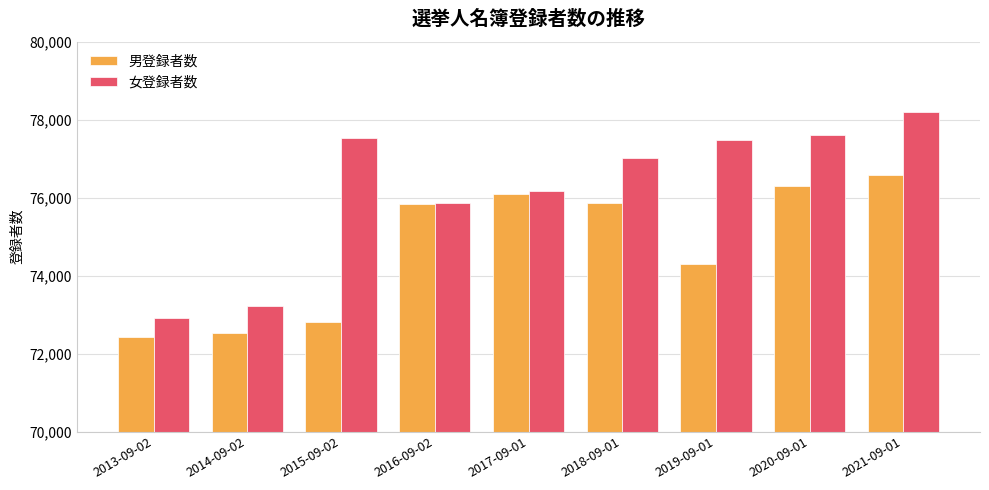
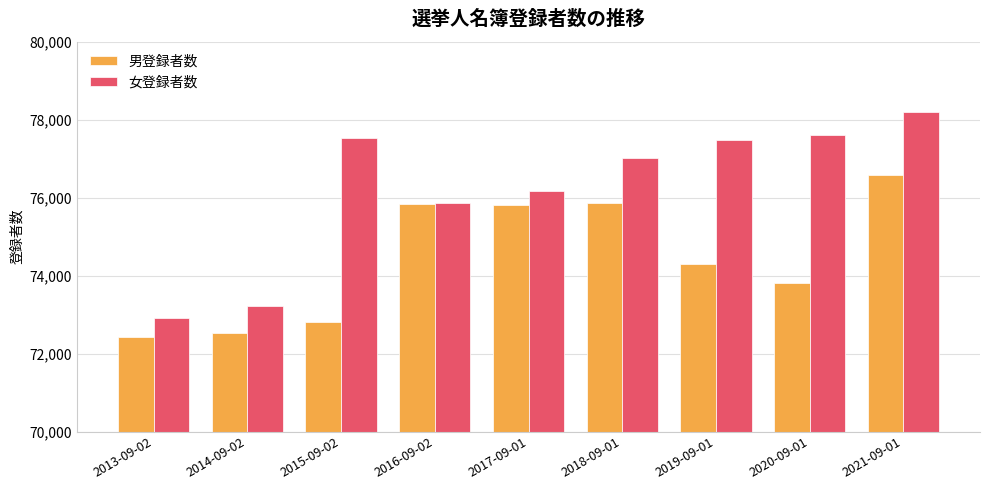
  {
    "男登録者数": {
      "2013-09-02": "72,400",
      "2014-09-02": "72,500",
      "2015-09-02": "72,800",
      "2016-09-02": "75,900",
-     "2017-09-01": "76,100",
+     "2017-09-01": "75,800",
      "2018-09-01": "75,900",
      "2019-09-01": "74,300",
-     "2020-09-01": "76,300",
+     "2020-09-01": "73,800",
      "2021-09-01": "76,600"
    },
    "女登録者数": {
      "2013-09-02": "72,900",
      "2014-09-02": "73,200",
      "2015-09-02": "77,500",
      "2016-09-02": "75,900",
      "2017-09-01": "76,200",
      "2018-09-01": "77,000",
      "2019-09-01": "77,500",
      "2020-09-01": "77,600",
      "2021-09-01": "78,200"
    }
  }
